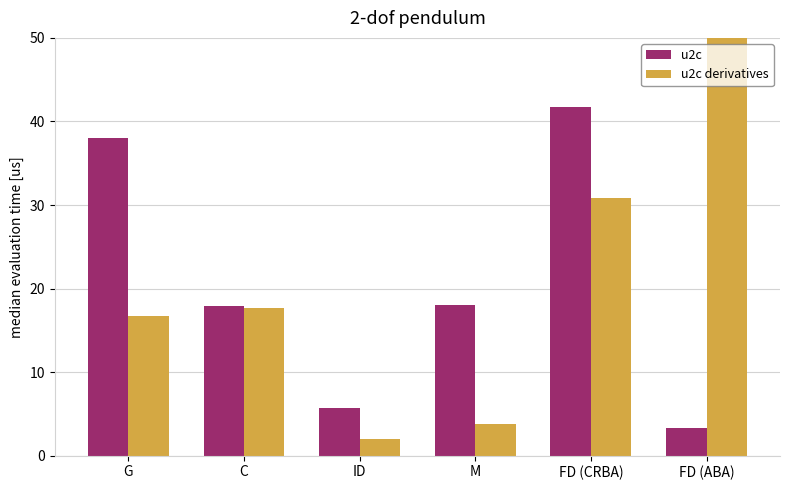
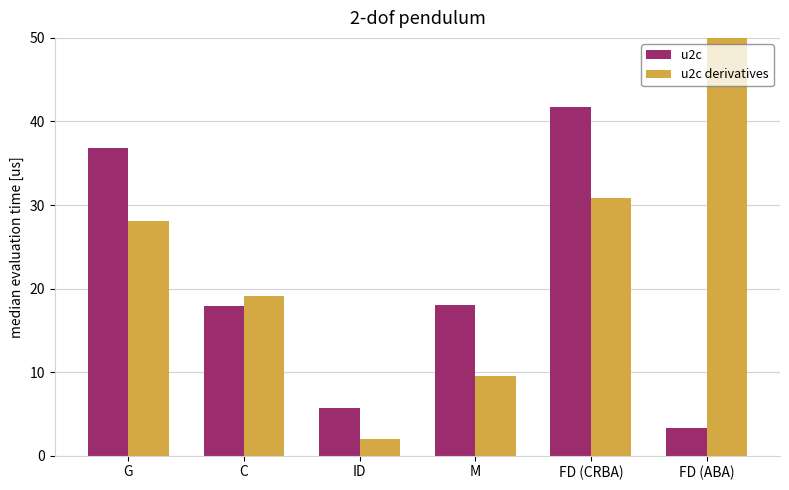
  {
    "u2c": {
-     "G": 38,
+     "G": 37,
      "C": 18,
      "ID": 6,
      "M": 18,
      "FD (CRBA)": 42,
      "FD (ABA)": 3
    },
    "u2c derivatives": {
-     "G": 17,
-     "C": 18,
+     "G": 28,
+     "C": 19,
      "ID": 2,
-     "M": 4,
+     "M": 10,
      "FD (CRBA)": 31,
      "FD (ABA)": 50
    }
  }
